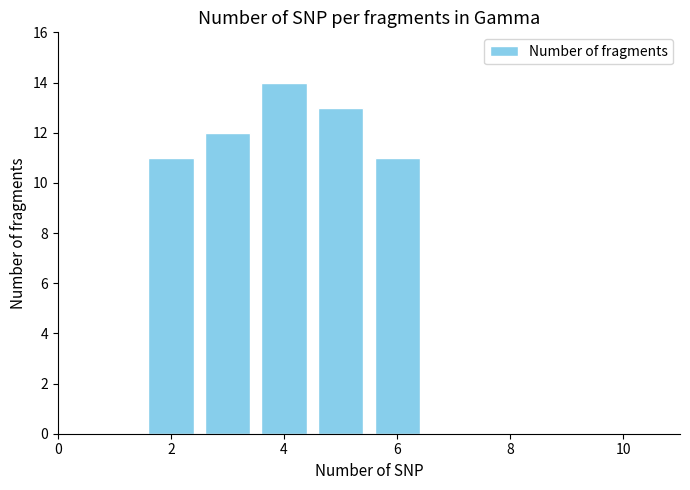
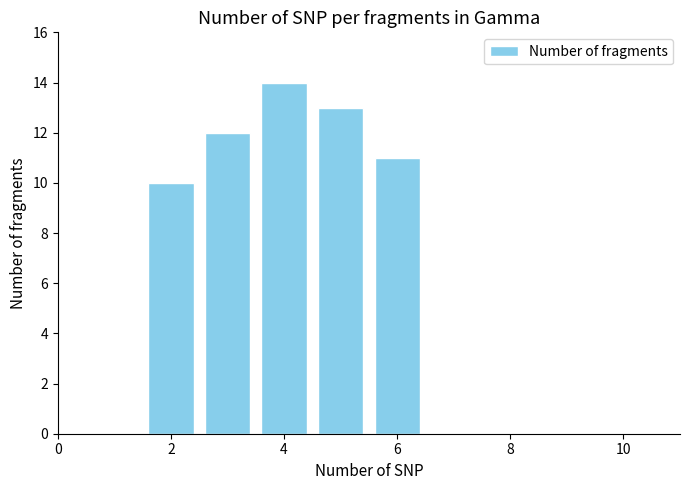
  {
-   "2": 11,
+   "2": 10,
    "4": 14,
    "6": 11
  }
